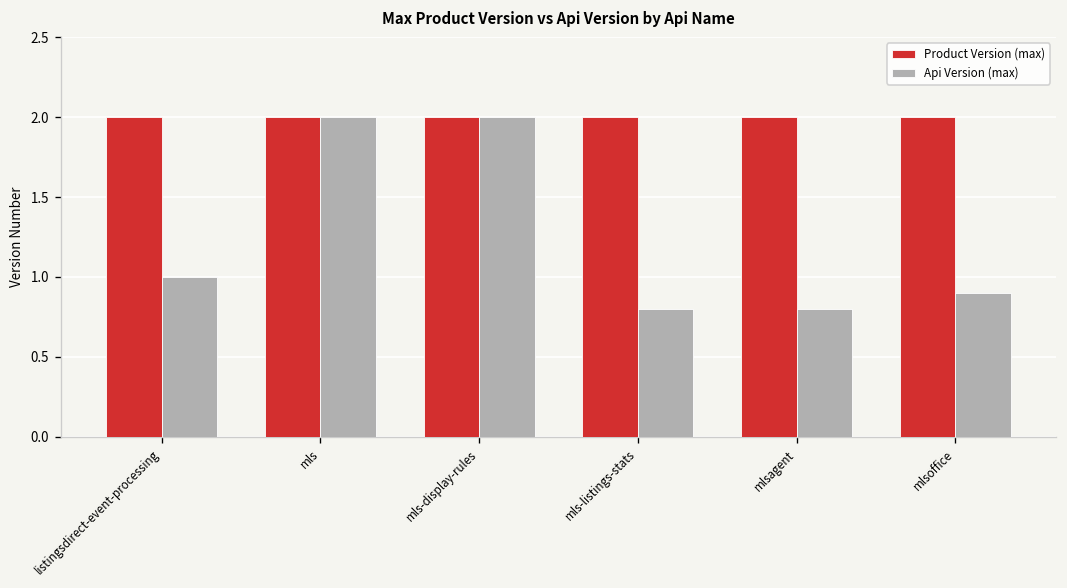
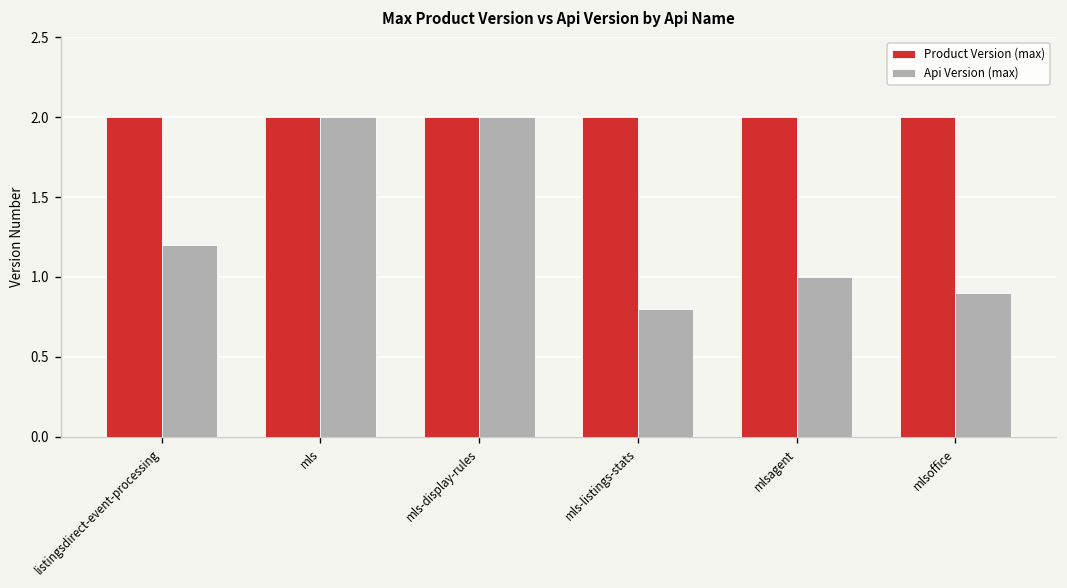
  {
    "Product Version (max)": {
      "listingsdirect-event-processing": 2.0,
      "mls": 2.0,
      "mls-display-rules": 2.0,
      "mls-listings-stats": 2.0,
      "mlsagent": 2.0,
      "mlsoffice": 2.0
    },
    "Api Version (max)": {
-     "listingsdirect-event-processing": 1.0,
+     "listingsdirect-event-processing": 1.2,
      "mls": 2.0,
      "mls-display-rules": 2.0,
      "mls-listings-stats": 0.8,
-     "mlsagent": 0.8,
+     "mlsagent": 1.0,
      "mlsoffice": 0.9
    }
  }
